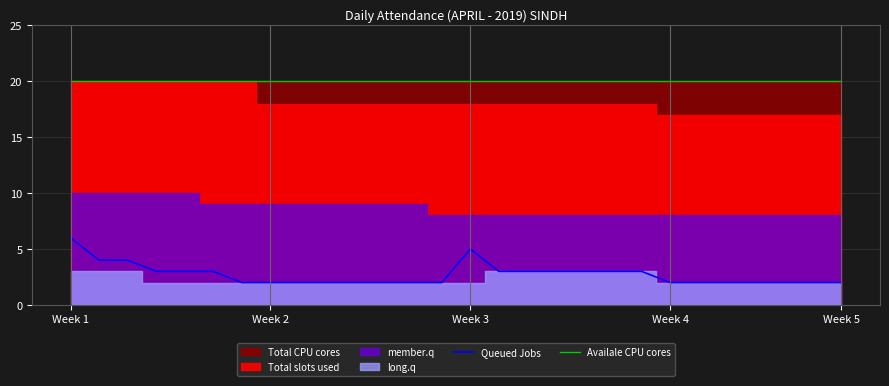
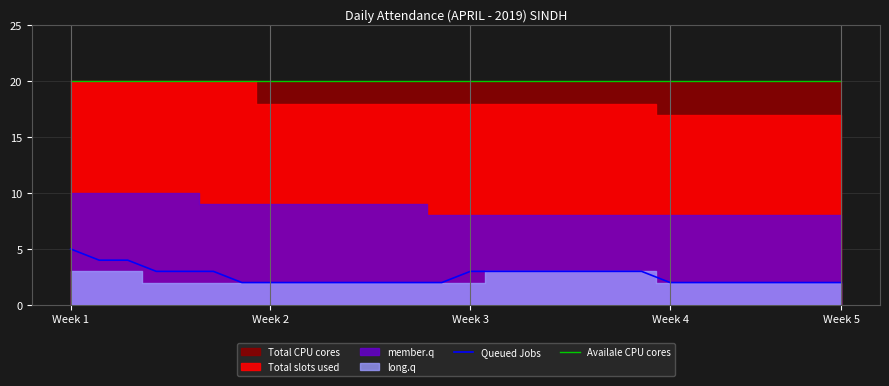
  {
    "Queued Jobs": {
-     "Week 1": 6,
+     "Week 1": 5,
      "Week 2": 2,
-     "Week 3": 5,
+     "Week 3": 3,
      "Week 4": 2
    },
    "Availale CPU cores": {
      "Week 2": 20,
      "Week 3": 20,
      "Week 4": 20
    }
  }
